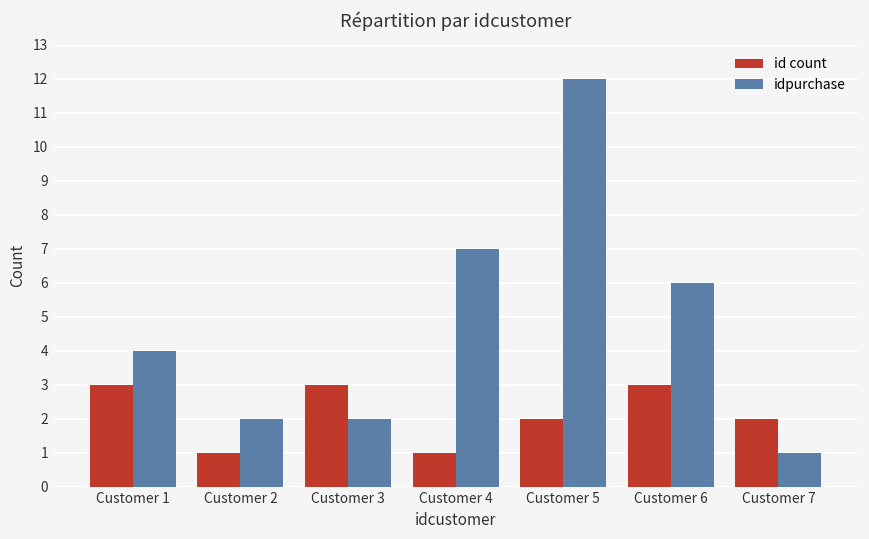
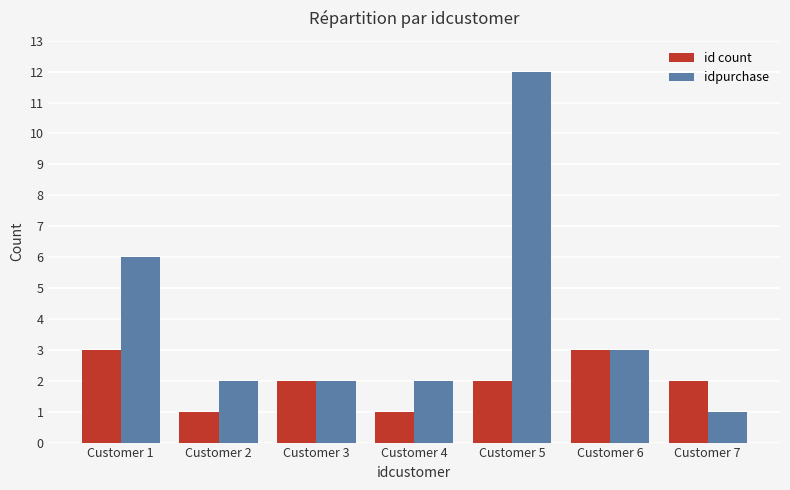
  {
    "id count": {
      "Customer 1": 3,
      "Customer 2": 1,
-     "Customer 3": 3,
+     "Customer 3": 2,
      "Customer 4": 1,
      "Customer 5": 2,
      "Customer 6": 3,
      "Customer 7": 2
    },
    "idpurchase": {
-     "Customer 1": 4,
+     "Customer 1": 6,
      "Customer 2": 2,
      "Customer 3": 2,
-     "Customer 4": 7,
+     "Customer 4": 2,
      "Customer 5": 12,
-     "Customer 6": 6,
+     "Customer 6": 3,
      "Customer 7": 1
    }
  }
